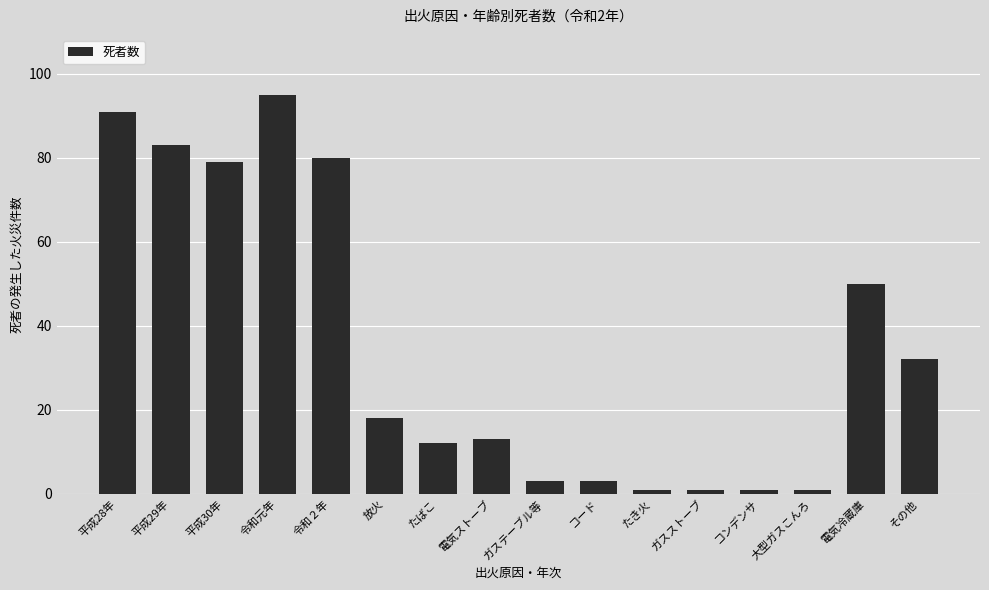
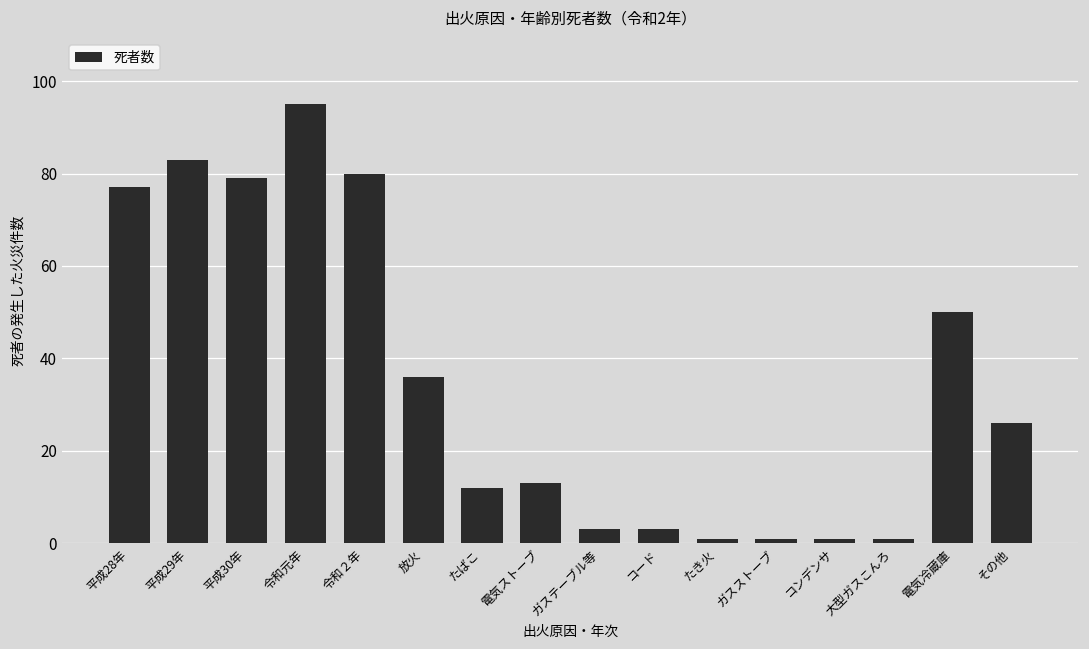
  {
-   "平成28年": 91,
+   "平成28年": 77,
    "平成29年": 83,
    "平成30年": 79,
    "令和元年": 95,
    "令和２年": 80,
-   "放火": 18,
+   "放火": 36,
    "たばこ": 12,
    "電気ストーブ": 13,
    "ガステーブル等": 3,
    "コード": 3,
    "たき火": 1,
    "ガスストーブ": 1,
    "コンデンサ": 1,
    "大型ガスこんろ": 1,
    "電気冷蔵庫": 50,
-   "その他": 32
+   "その他": 26
  }
